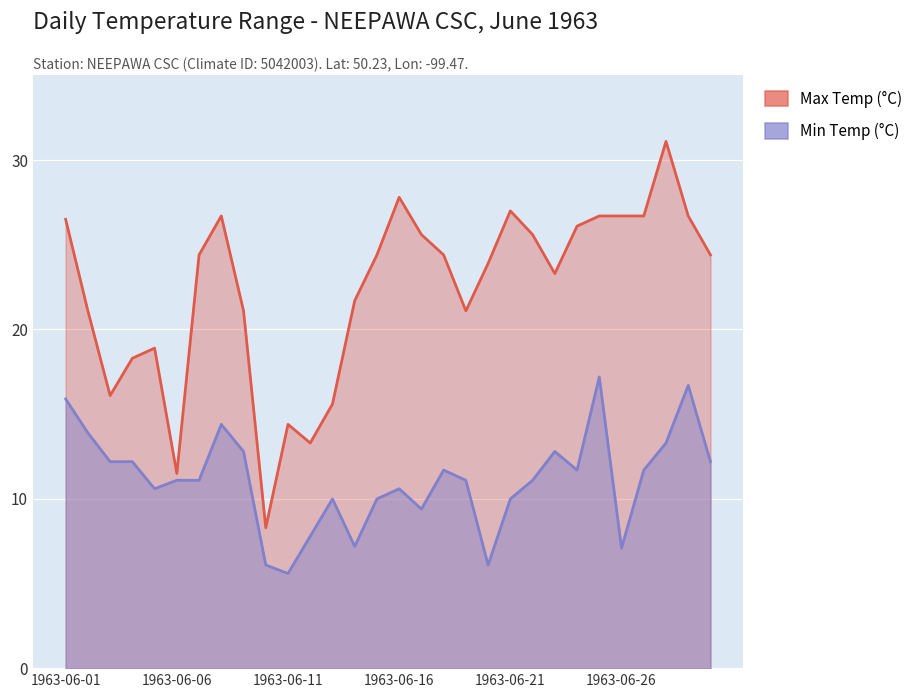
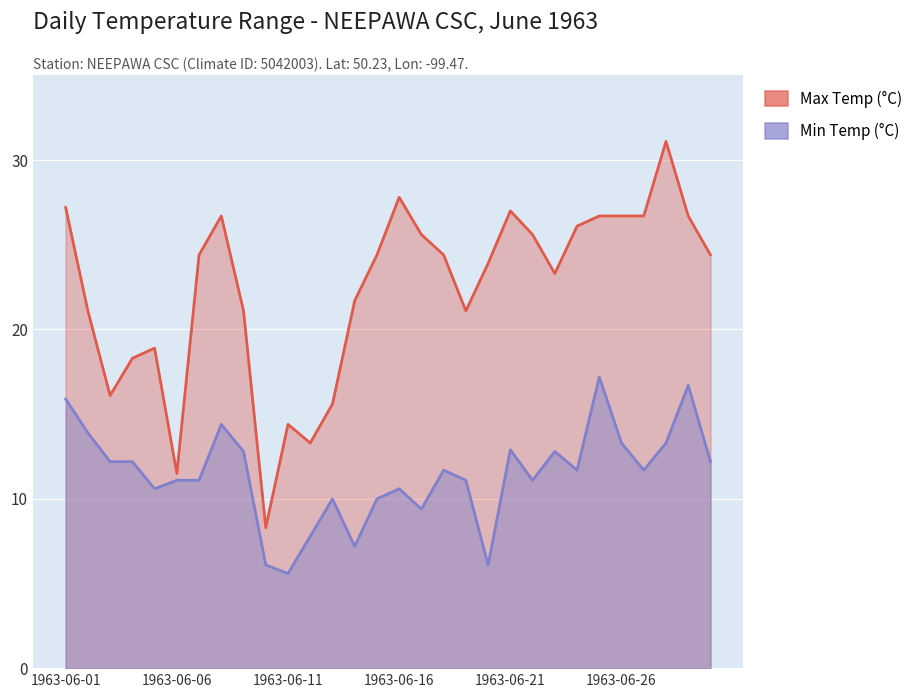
  {
    "Max Temp (°C)": {
-     "1963-06-01": 26.5,
+     "1963-06-01": 27.2,
      "1963-06-06": 11.5,
      "1963-06-11": 14.4,
      "1963-06-16": 27.8,
      "1963-06-21": 27.0,
      "1963-06-26": 26.7
    },
    "Min Temp (°C)": {
      "1963-06-01": 15.9,
      "1963-06-06": 11.1,
      "1963-06-11": 5.6,
      "1963-06-16": 10.6,
-     "1963-06-21": 10.0,
-     "1963-06-26": 7.1
+     "1963-06-21": 12.9,
+     "1963-06-26": 13.3
    }
  }
